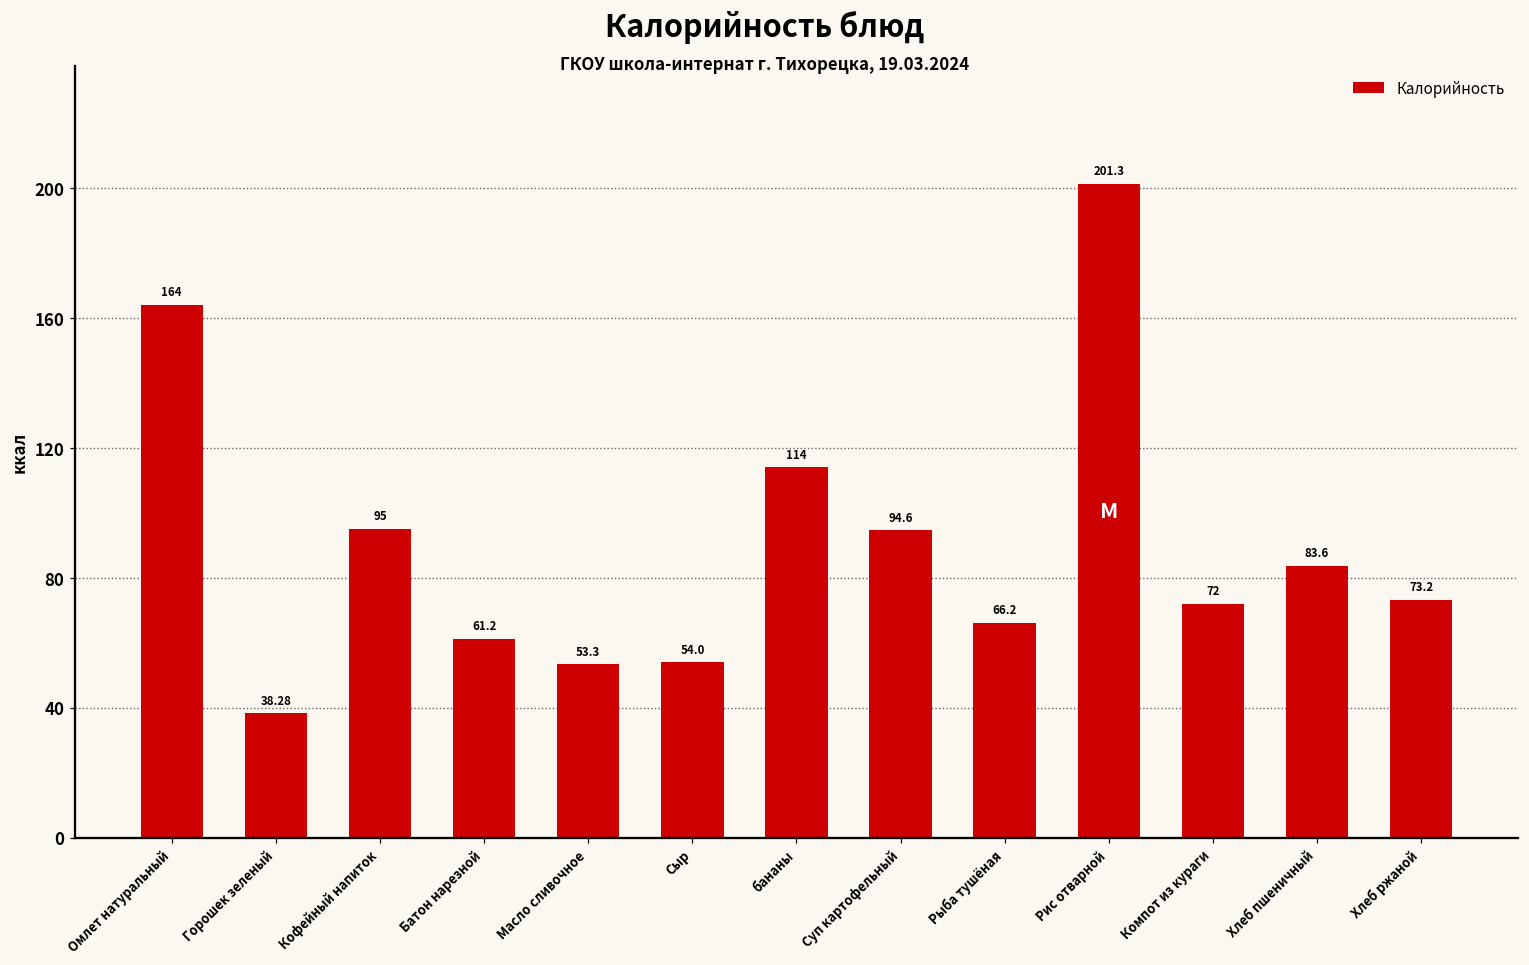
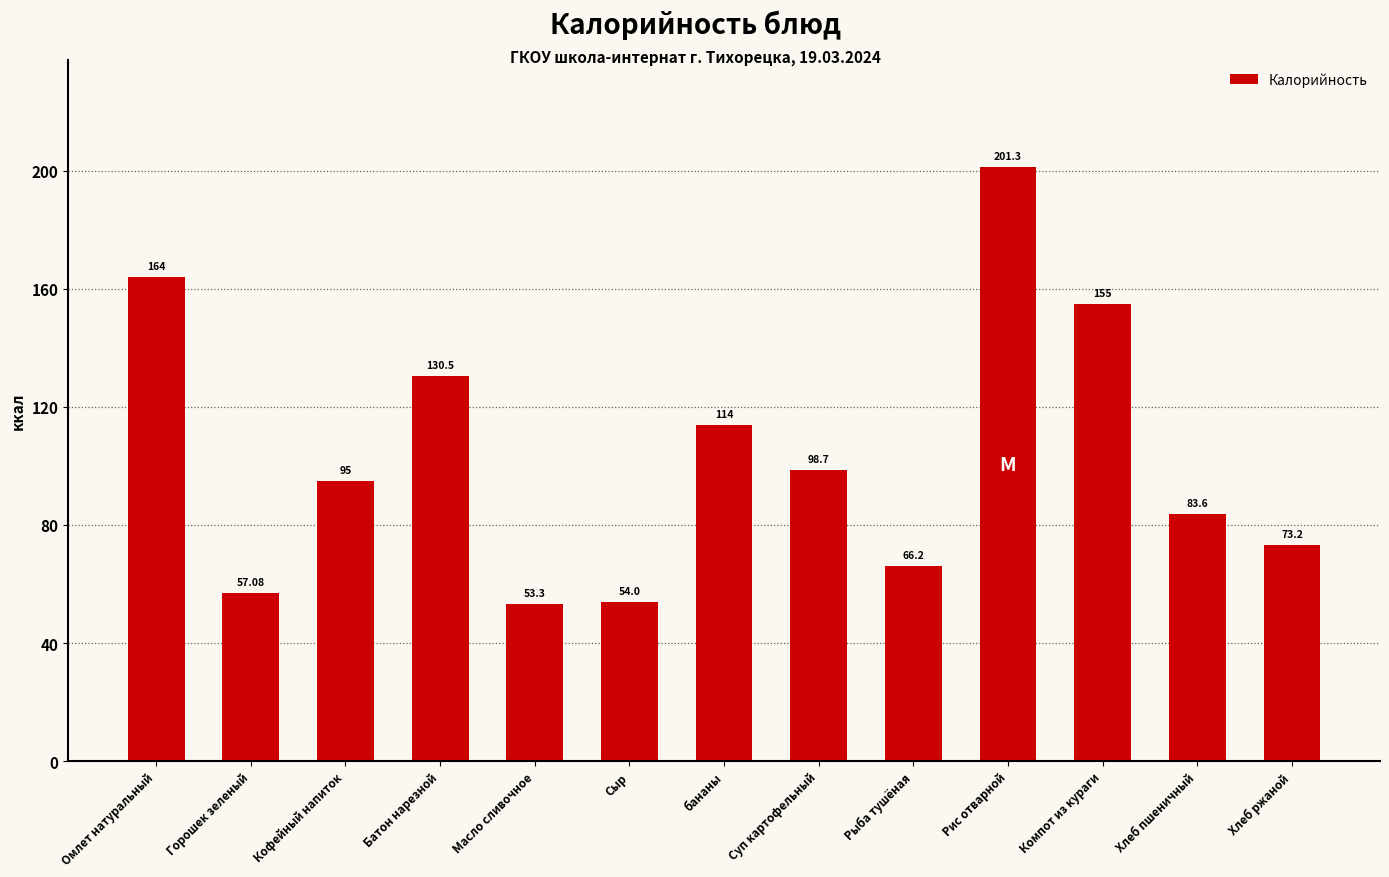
  {
    "Омлет натуральный": 164,
-   "Горошек зеленый": 38.28,
+   "Горошек зеленый": 57.08,
    "Кофейный напиток": 95,
-   "Батон нарезной": 61.2,
+   "Батон нарезной": 130.5,
    "Масло сливочное": 53.3,
    "Сыр": 54.0,
    "бананы": 114,
-   "Суп картофельный": 94.6,
+   "Суп картофельный": 98.7,
    "Рыба тушёная": 66.2,
    "Рис отварной": 201.3,
-   "Компот из кураги": 72,
+   "Компот из кураги": 155,
    "Хлеб пшеничный": 83.6,
    "Хлеб ржаной": 73.2
  }
